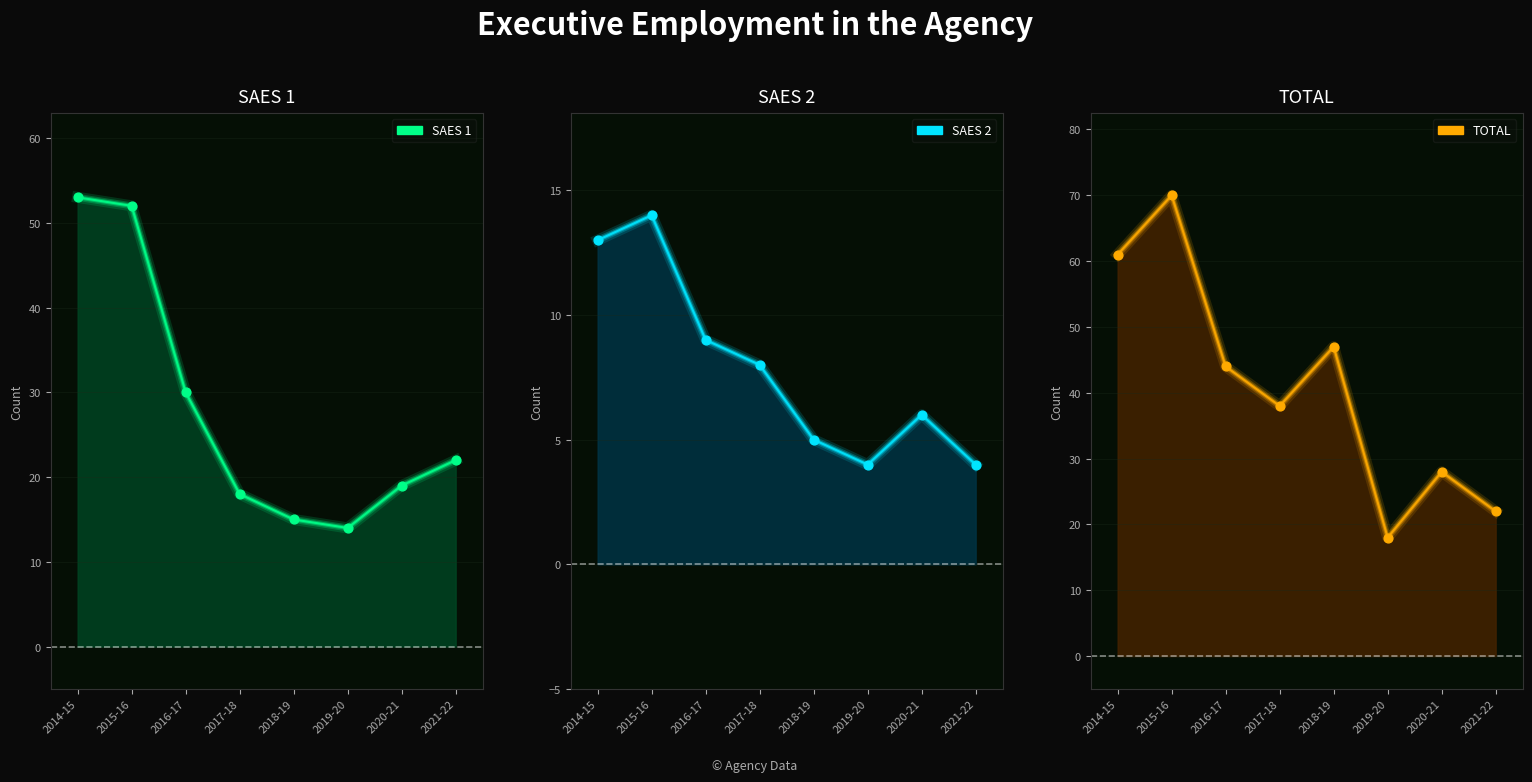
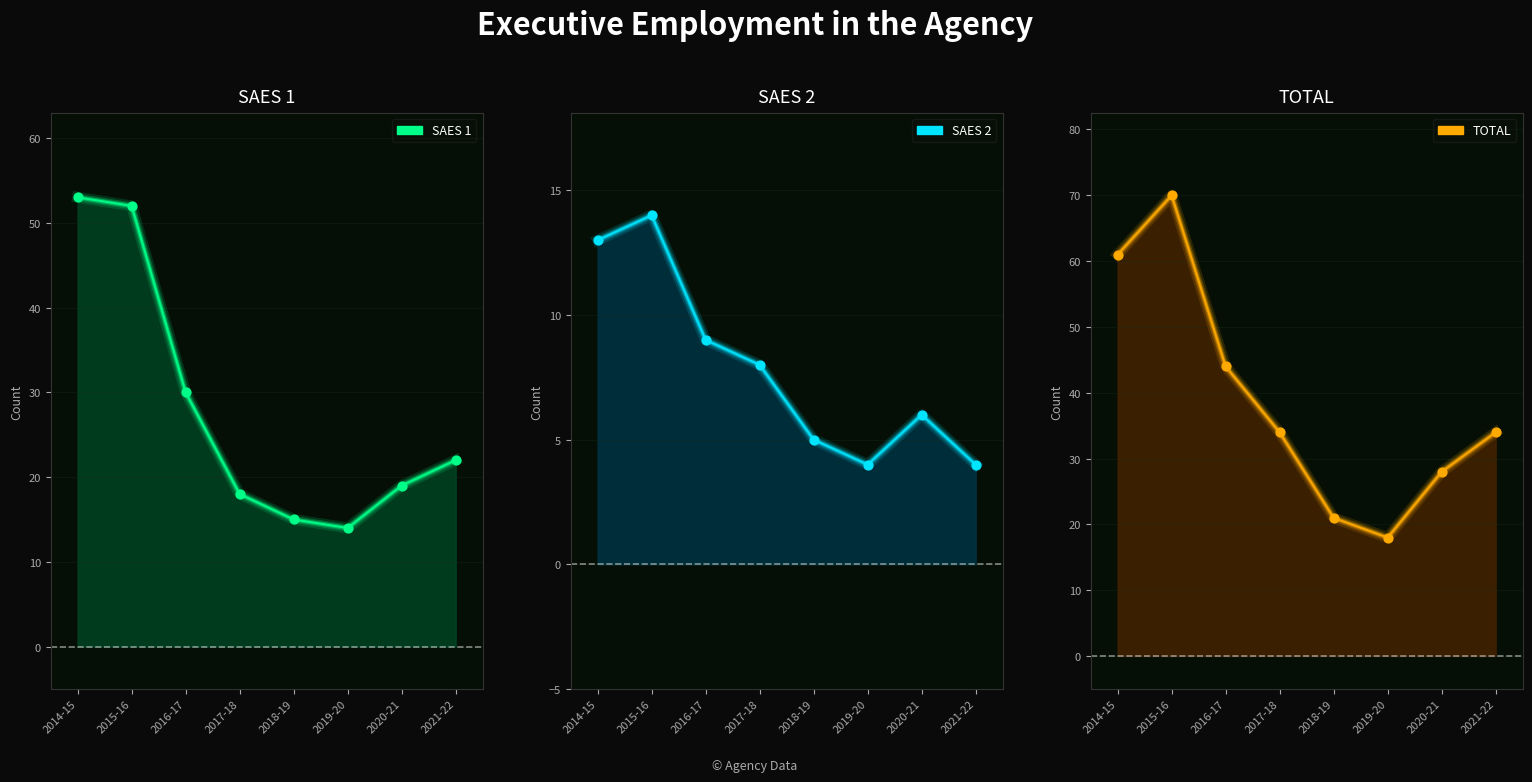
  {
    "SAES 1": {
      "2014-15": 53,
      "2015-16": 52,
      "2016-17": 30,
      "2017-18": 18,
      "2018-19": 15,
      "2019-20": 14,
      "2020-21": 19,
      "2021-22": 22
    },
    "SAES 2": {
      "2014-15": 13.0,
      "2015-16": 14.0,
      "2016-17": 9.0,
      "2017-18": 8.0,
      "2018-19": 5.0,
      "2019-20": 4.0,
      "2020-21": 6.0,
      "2021-22": 4.0
    },
    "TOTAL": {
      "2014-15": 61,
      "2015-16": 70,
      "2016-17": 44,
-     "2017-18": 38,
-     "2018-19": 47,
+     "2017-18": 34,
+     "2018-19": 21,
      "2019-20": 18,
      "2020-21": 28,
-     "2021-22": 22
+     "2021-22": 34
    }
  }
